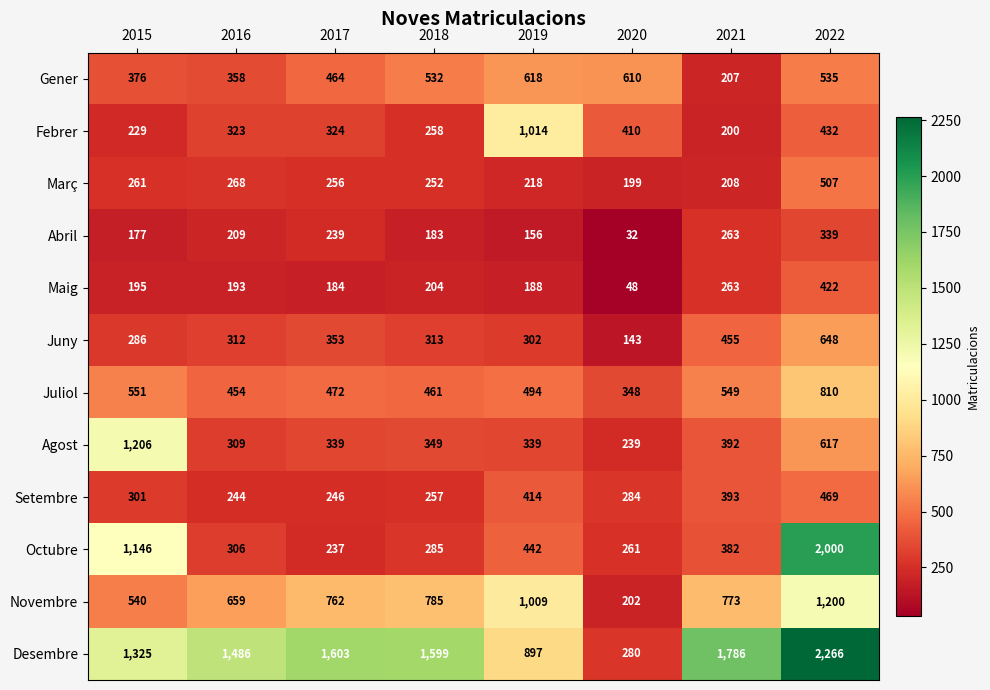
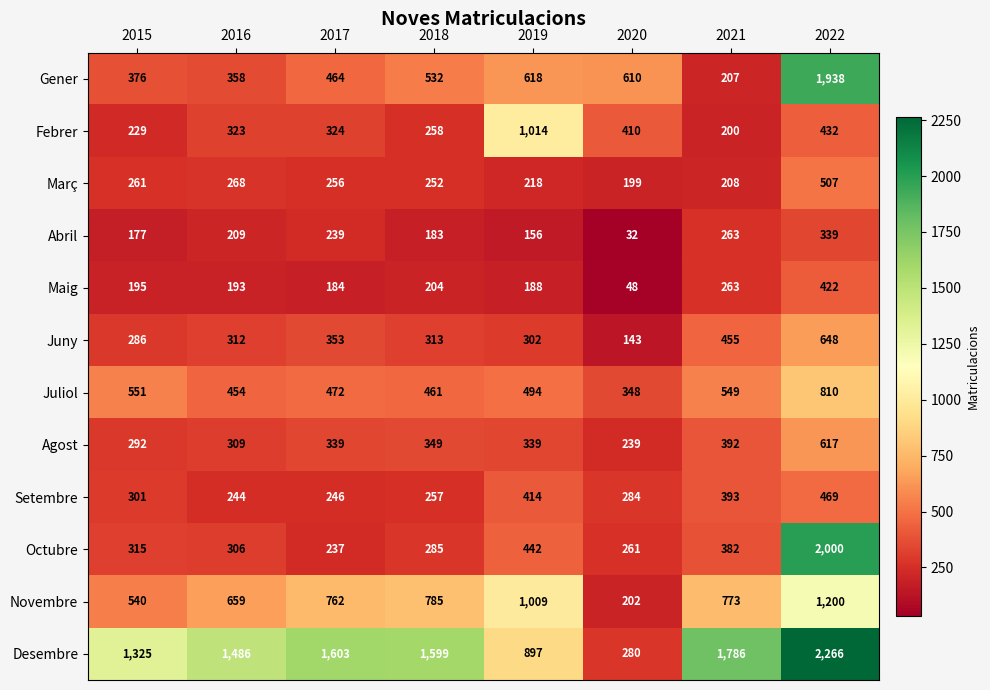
  {
    "Gener": {
      "2015": "376",
      "2016": "358",
      "2017": "464",
      "2018": "532",
      "2019": "618",
      "2020": "610",
      "2021": "207",
-     "2022": "535"
+     "2022": "1,938"
    },
    "Febrer": {
      "2015": "229",
      "2016": "323",
      "2017": "324",
      "2018": "258",
      "2019": "1,014",
      "2020": "410",
      "2021": "200",
      "2022": "432"
    },
    "Març": {
      "2015": "261",
      "2016": "268",
      "2017": "256",
      "2018": "252",
      "2019": "218",
      "2020": "199",
      "2021": "208",
      "2022": "507"
    },
    "Abril": {
      "2015": "177",
      "2016": "209",
      "2017": "239",
      "2018": "183",
      "2019": "156",
      "2020": "32",
      "2021": "263",
      "2022": "339"
    },
    "Maig": {
      "2015": "195",
      "2016": "193",
      "2017": "184",
      "2018": "204",
      "2019": "188",
      "2020": "48",
      "2021": "263",
      "2022": "422"
    },
    "Juny": {
      "2015": "286",
      "2016": "312",
      "2017": "353",
      "2018": "313",
      "2019": "302",
      "2020": "143",
      "2021": "455",
      "2022": "648"
    },
    "Juliol": {
      "2015": "551",
      "2016": "454",
      "2017": "472",
      "2018": "461",
      "2019": "494",
      "2020": "348",
      "2021": "549",
      "2022": "810"
    },
    "Agost": {
-     "2015": "1,206",
+     "2015": "292",
      "2016": "309",
      "2017": "339",
      "2018": "349",
      "2019": "339",
      "2020": "239",
      "2021": "392",
      "2022": "617"
    },
    "Setembre": {
      "2015": "301",
      "2016": "244",
      "2017": "246",
      "2018": "257",
      "2019": "414",
      "2020": "284",
      "2021": "393",
      "2022": "469"
    },
    "Octubre": {
-     "2015": "1,146",
+     "2015": "315",
      "2016": "306",
      "2017": "237",
      "2018": "285",
      "2019": "442",
      "2020": "261",
      "2021": "382",
      "2022": "2,000"
    },
    "Novembre": {
      "2015": "540",
      "2016": "659",
      "2017": "762",
      "2018": "785",
      "2019": "1,009",
      "2020": "202",
      "2021": "773",
      "2022": "1,200"
    },
    "Desembre": {
      "2015": "1,325",
      "2016": "1,486",
      "2017": "1,603",
      "2018": "1,599",
      "2019": "897",
      "2020": "280",
      "2021": "1,786",
      "2022": "2,266"
    }
  }
